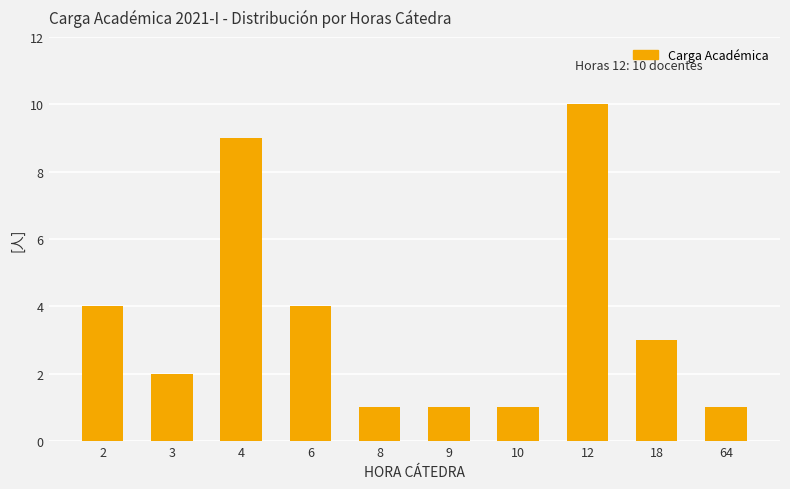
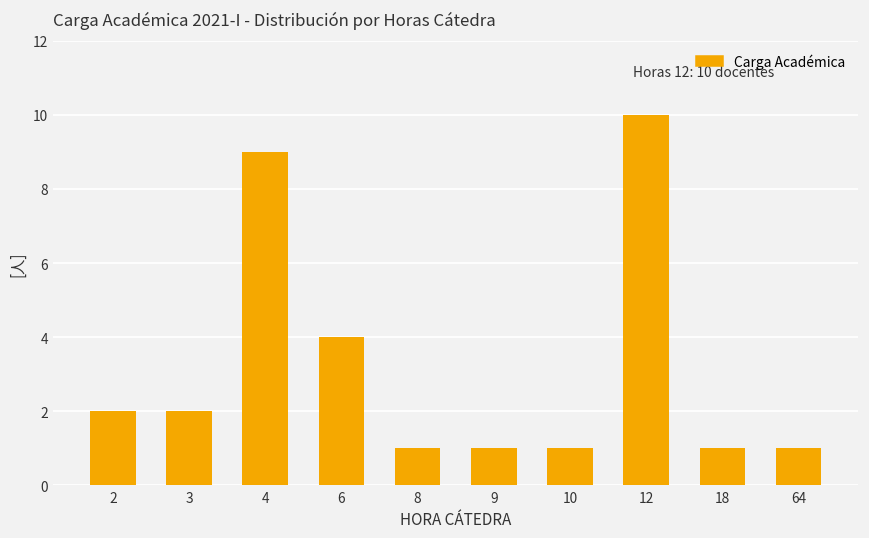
  {
-   "2": 4,
+   "2": 2,
    "3": 2,
    "4": 9,
    "6": 4,
    "8": 1,
    "9": 1,
    "10": 1,
    "12": 10,
-   "18": 3,
+   "18": 1,
    "64": 1
  }
